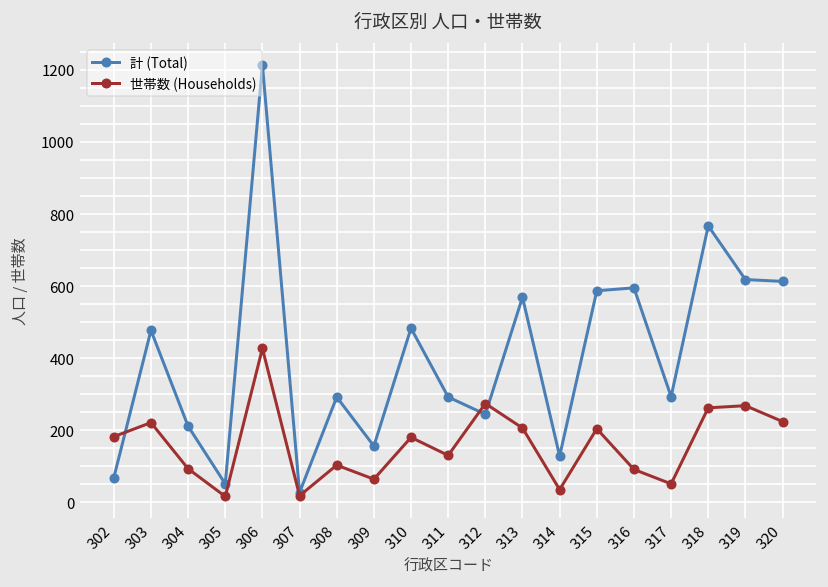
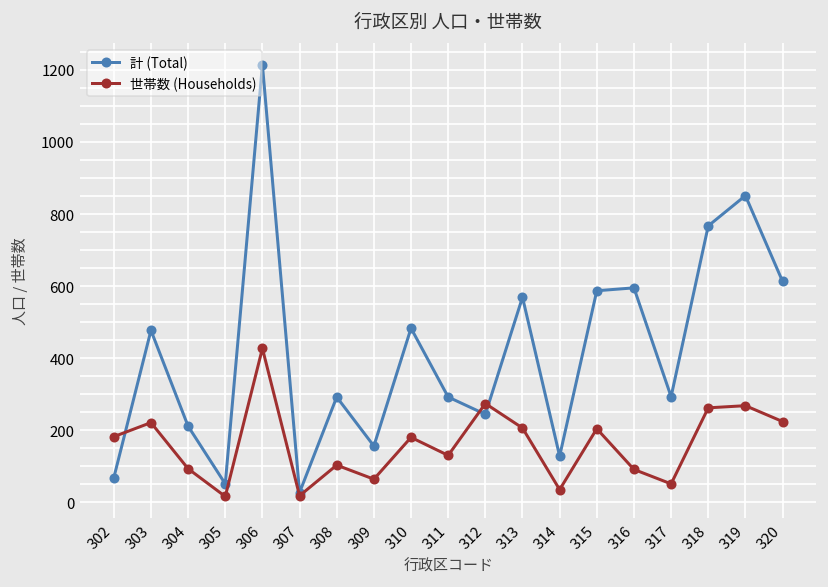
  {
    "計 (Total)": {
      "302": 70,
      "303": 480,
      "304": 210,
      "305": 50,
      "306": 1210,
      "307": 30,
      "308": 290,
      "309": 160,
      "310": 480,
      "311": 290,
      "312": 240,
      "313": 570,
      "314": 130,
      "315": 590,
      "316": 600,
      "317": 290,
      "318": 770,
-     "319": 620,
+     "319": 850,
      "320": 610
    },
    "世帯数 (Households)": {
      "302": 180,
      "303": 220,
      "304": 90,
      "305": 20,
      "306": 430,
      "307": 20,
      "308": 100,
      "309": 60,
      "310": 180,
      "311": 130,
      "312": 270,
      "313": 210,
      "314": 40,
      "315": 200,
      "316": 90,
      "317": 50,
      "318": 260,
      "319": 270,
      "320": 220
    }
  }
